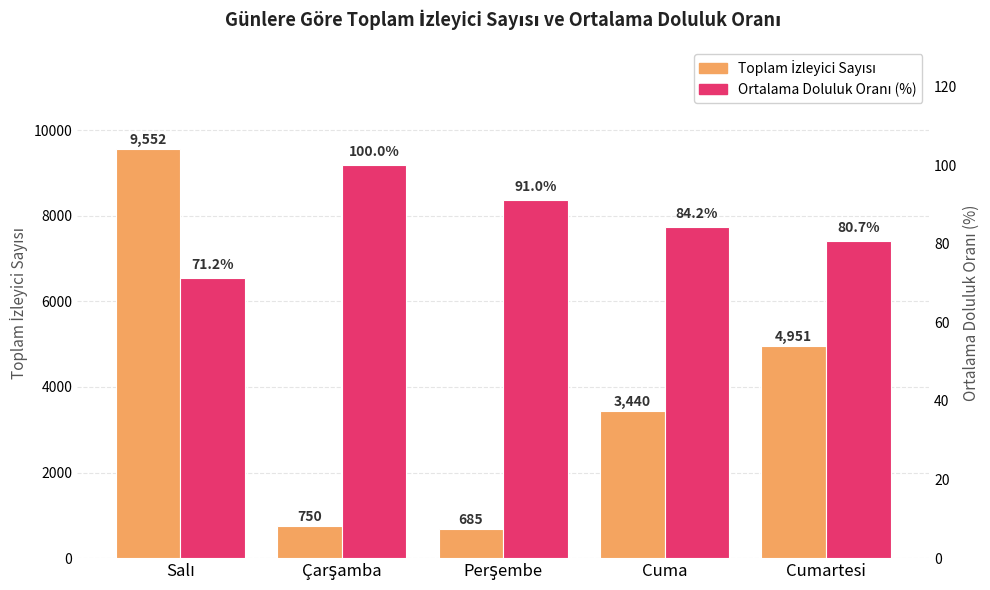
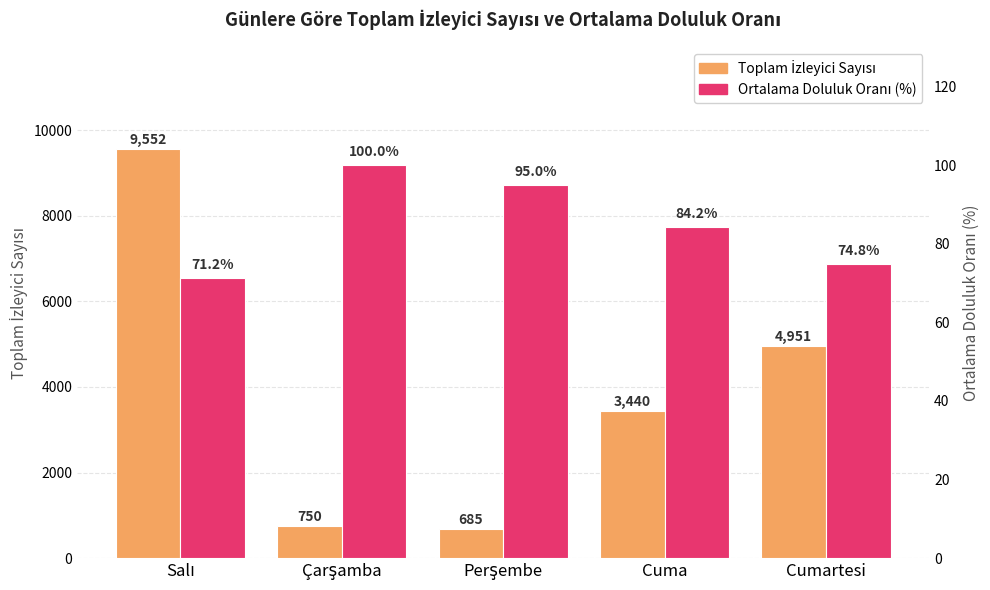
  {
    "Toplam İzleyici Sayısı": {
      "Salı": "9,552",
      "Çarşamba": "750",
      "Perşembe": "685",
      "Cuma": "3,440",
      "Cumartesi": "4,951"
    },
    "Ortalama Doluluk Oranı (%)": {
      "Salı": "71.2%",
      "Çarşamba": "100.0%",
-     "Perşembe": "91.0%",
+     "Perşembe": "95.0%",
      "Cuma": "84.2%",
-     "Cumartesi": "80.7%"
+     "Cumartesi": "74.8%"
    }
  }
